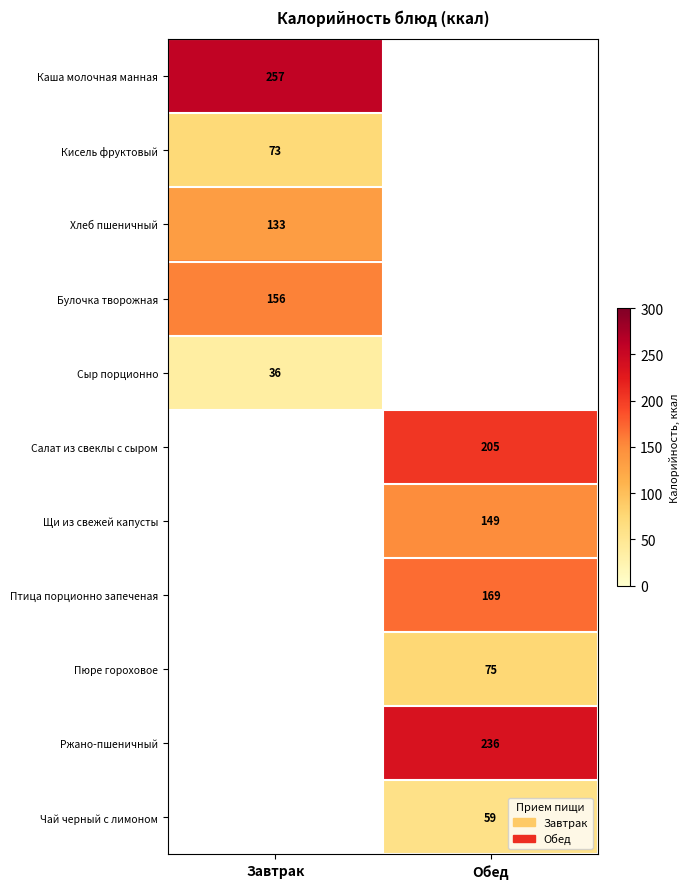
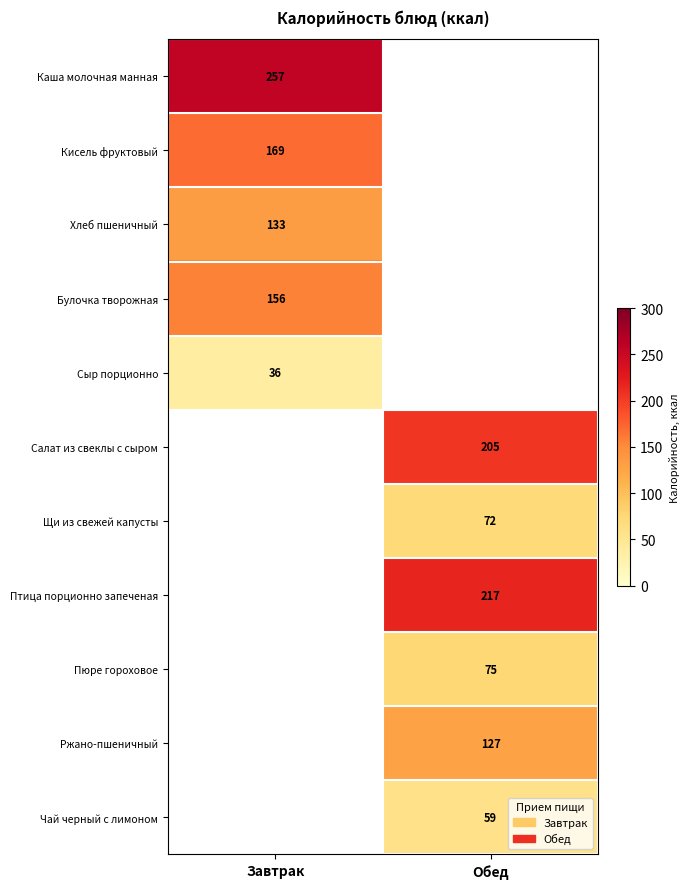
  {
    "Каша молочная манная": {
      "Завтрак": 257
    },
    "Кисель фруктовый": {
-     "Завтрак": 73
+     "Завтрак": 169
    },
    "Хлеб пшеничный": {
      "Завтрак": 133
    },
    "Булочка творожная": {
      "Завтрак": 156
    },
    "Сыр порционно": {
      "Завтрак": 36
    },
    "Салат из свеклы с сыром": {
      "Обед": 205
    },
    "Щи из свежей капусты": {
-     "Обед": 149
+     "Обед": 72
    },
    "Птица порционно запеченая": {
-     "Обед": 169
+     "Обед": 217
    },
    "Пюре гороховое": {
      "Обед": 75
    },
    "Ржано-пшеничный": {
-     "Обед": 236
+     "Обед": 127
    },
    "Чай черный с лимоном": {
      "Обед": 59
    }
  }
